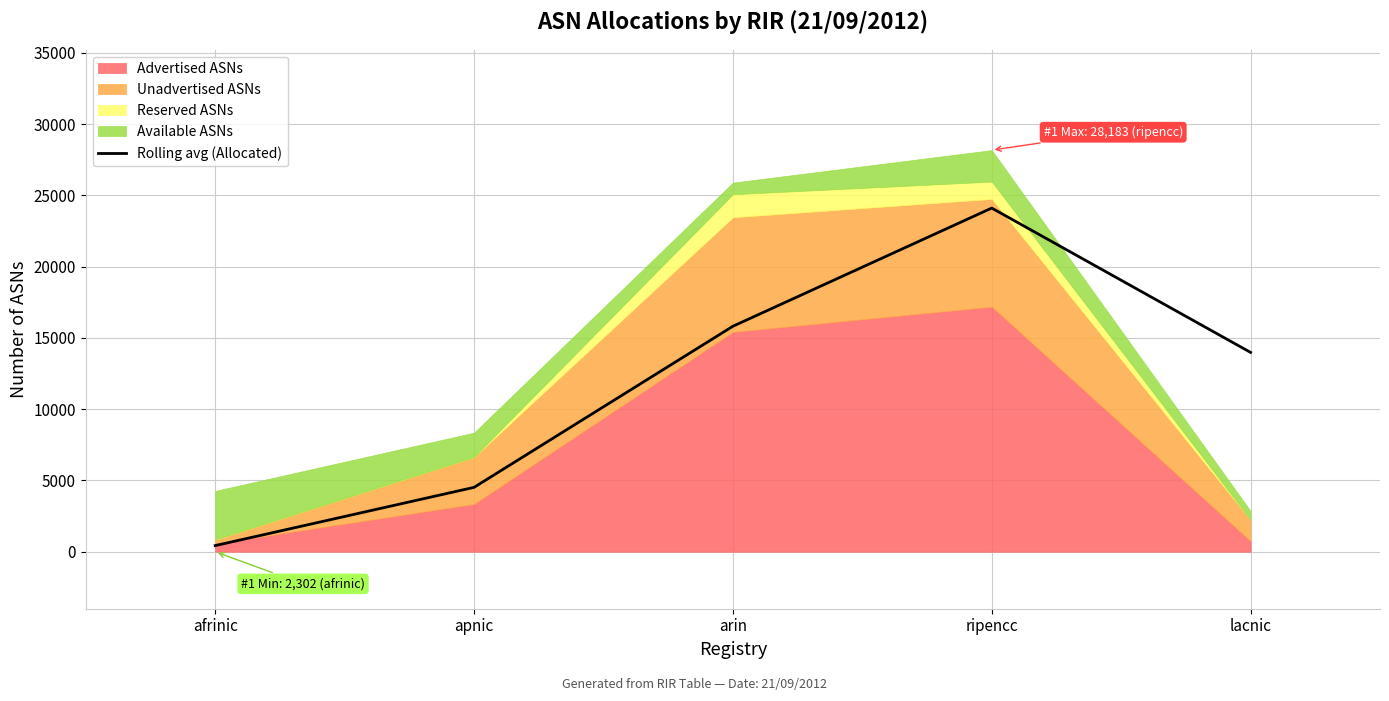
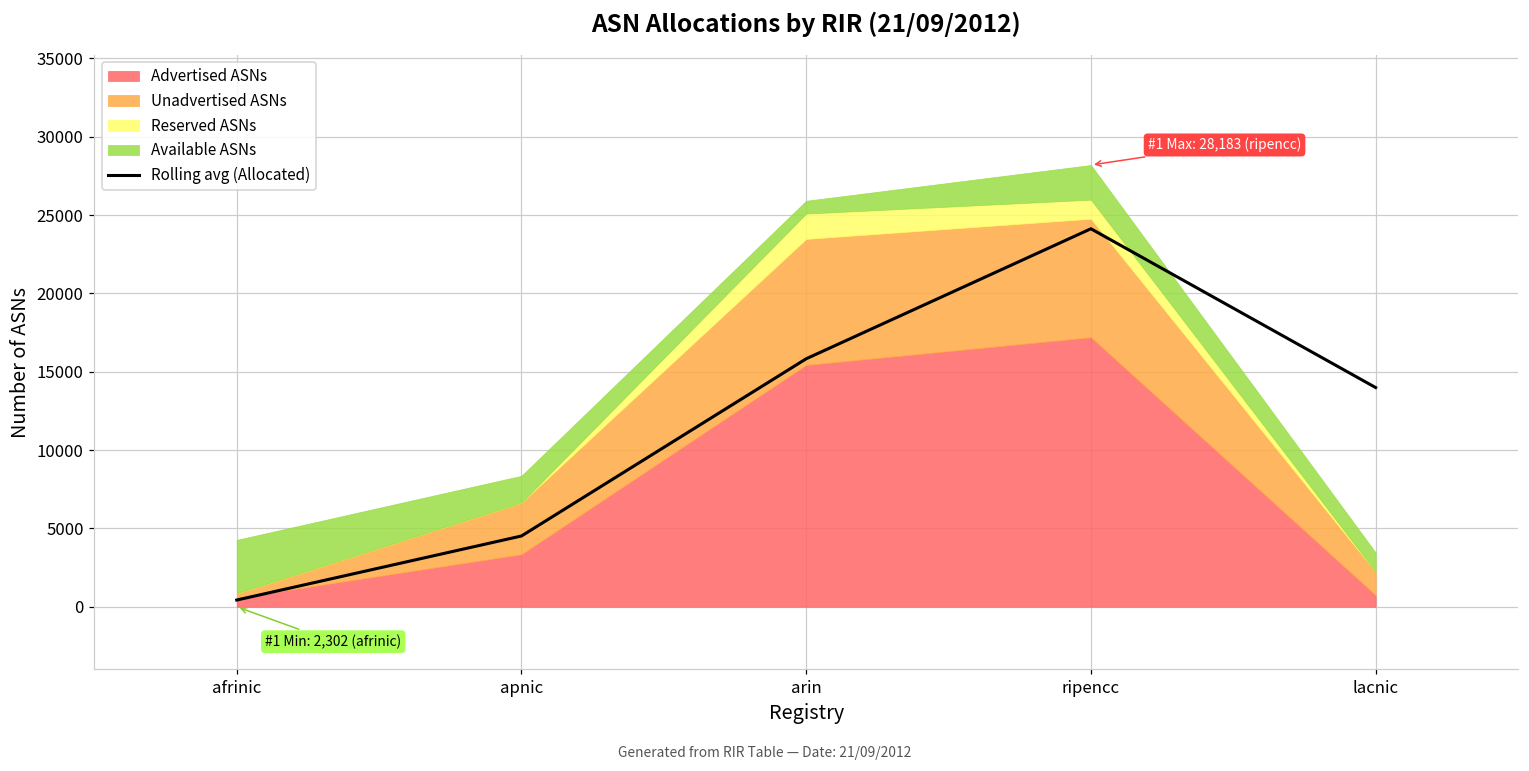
  {
    "Rolling avg (Allocated)": {
      "apnic": 4500,
      "arin": 15800,
      "ripencc": 24100,
      "lacnic": 14000
    },
    "Advertised ASNs": {
      "apnic": 3300,
      "arin": 15400,
      "ripencc": 17200,
      "lacnic": 700
    },
    "Unadvertised ASNs": {
      "arin": 8000,
      "ripencc": 7600
    },
    "Reserved ASNs": {
      "arin": 1600,
      "ripencc": 1200
    },
    "Available ASNs": {
      "afrinic": 3400,
      "apnic": 1700,
      "arin": 800,
-     "lacnic": 600
+     "lacnic": 1200
    }
  }
